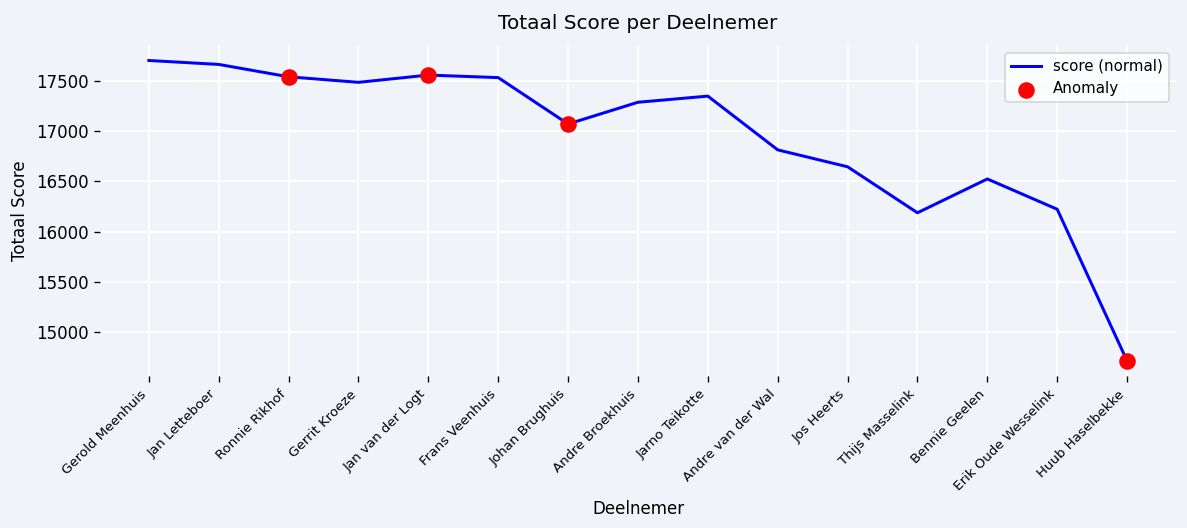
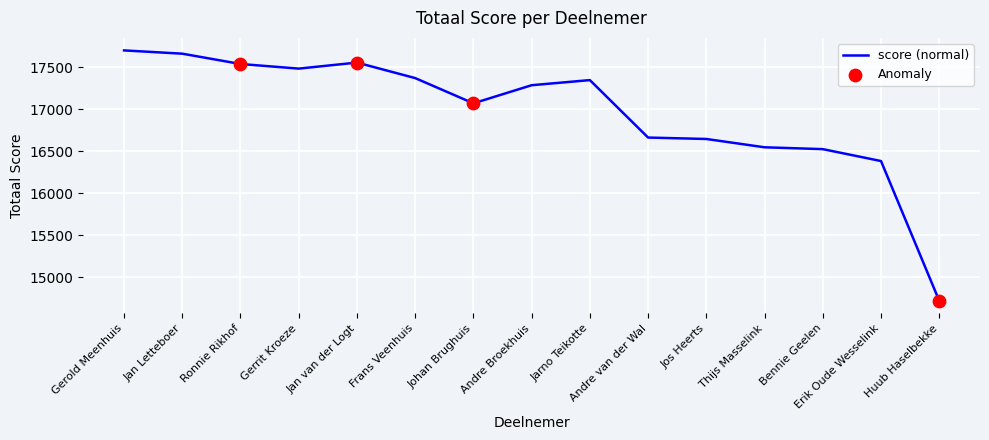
  {
    "score (normal)": {
      "Gerold Meenhuis": 17700,
      "Jan Letteboer": 17700,
      "Gerrit Kroeze": 17500,
-     "Frans Veenhuis": 17500,
+     "Frans Veenhuis": 17400,
      "Andre Broekhuis": 17300,
      "Jarno Teikotte": 17300,
-     "Andre van der Wal": 16800,
+     "Andre van der Wal": 16700,
      "Jos Heerts": 16600,
-     "Thijs Masselink": 16200,
+     "Thijs Masselink": 16500,
      "Bennie Geelen": 16500,
-     "Erik Oude Wesselink": 16200
+     "Erik Oude Wesselink": 16400
    }
  }
